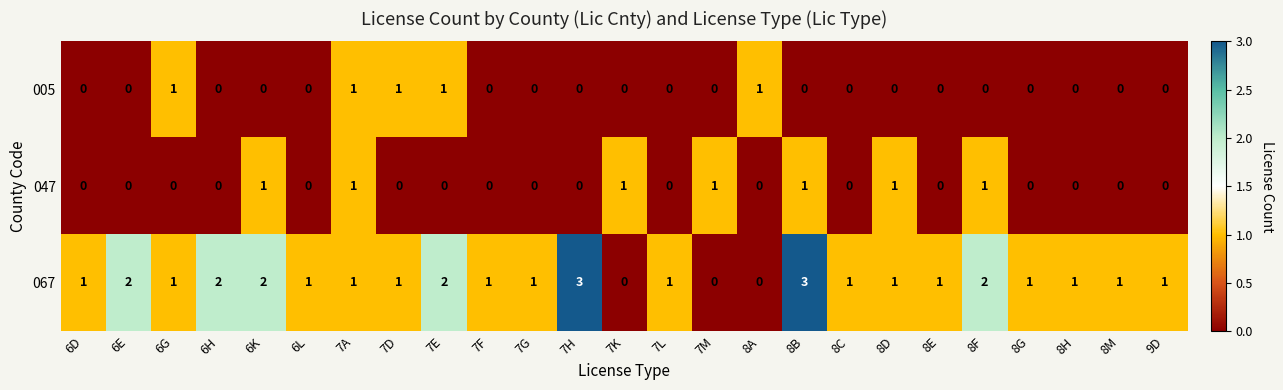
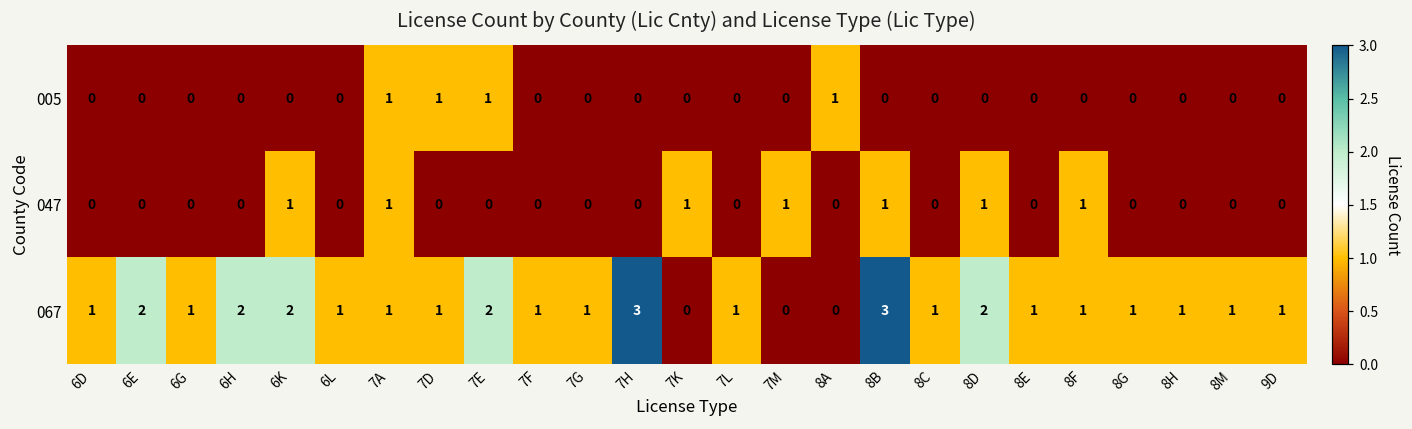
  {
    "005": {
      "6D": 0,
      "6E": 0,
-     "6G": 1,
+     "6G": 0,
      "6H": 0,
      "6K": 0,
      "6L": 0,
      "7A": 1,
      "7D": 1,
      "7E": 1,
      "7F": 0,
      "7G": 0,
      "7H": 0,
      "7K": 0,
      "7L": 0,
      "7M": 0,
      "8A": 1,
      "8B": 0,
      "8C": 0,
      "8D": 0,
      "8E": 0,
      "8F": 0,
      "8G": 0,
      "8H": 0,
      "8M": 0,
      "9D": 0
    },
    "047": {
      "6D": 0,
      "6E": 0,
      "6G": 0,
      "6H": 0,
      "6K": 1,
      "6L": 0,
      "7A": 1,
      "7D": 0,
      "7E": 0,
      "7F": 0,
      "7G": 0,
      "7H": 0,
      "7K": 1,
      "7L": 0,
      "7M": 1,
      "8A": 0,
      "8B": 1,
      "8C": 0,
      "8D": 1,
      "8E": 0,
      "8F": 1,
      "8G": 0,
      "8H": 0,
      "8M": 0,
      "9D": 0
    },
    "067": {
      "6D": 1,
      "6E": 2,
      "6G": 1,
      "6H": 2,
      "6K": 2,
      "6L": 1,
      "7A": 1,
      "7D": 1,
      "7E": 2,
      "7F": 1,
      "7G": 1,
      "7H": 3,
      "7K": 0,
      "7L": 1,
      "7M": 0,
      "8A": 0,
      "8B": 3,
      "8C": 1,
-     "8D": 1,
+     "8D": 2,
      "8E": 1,
-     "8F": 2,
+     "8F": 1,
      "8G": 1,
      "8H": 1,
      "8M": 1,
      "9D": 1
    }
  }
